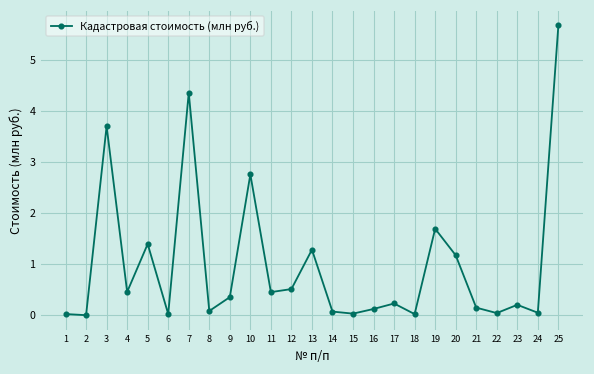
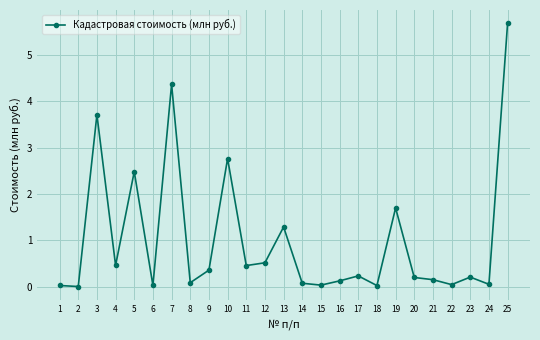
  {
    "1": 0.0,
    "2": 0.0,
    "3": 3.7,
    "4": 0.5,
-   "5": 1.4,
+   "5": 2.5,
    "6": 0.0,
    "7": 4.4,
    "8": 0.1,
    "9": 0.4,
    "10": 2.8,
    "11": 0.5,
    "12": 0.5,
    "13": 1.3,
    "14": 0.1,
    "15": 0.0,
    "16": 0.1,
    "17": 0.2,
    "18": 0.0,
    "19": 1.7,
-   "20": 1.2,
+   "20": 0.2,
    "21": 0.1,
    "22": 0.0,
    "23": 0.2,
    "24": 0.0,
    "25": 5.7
  }
